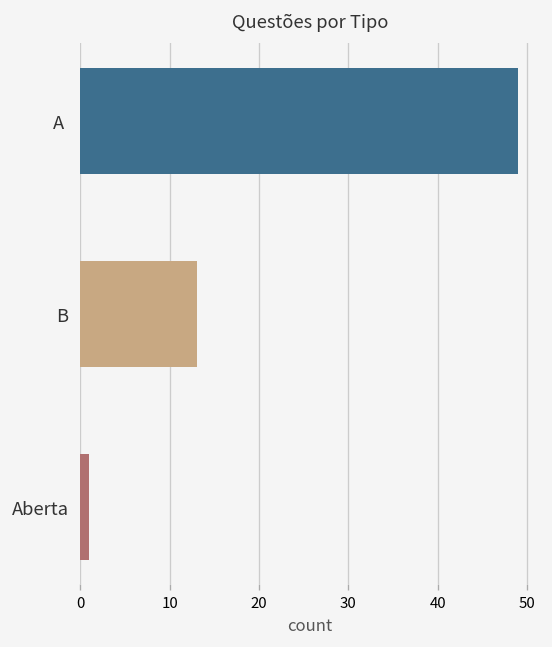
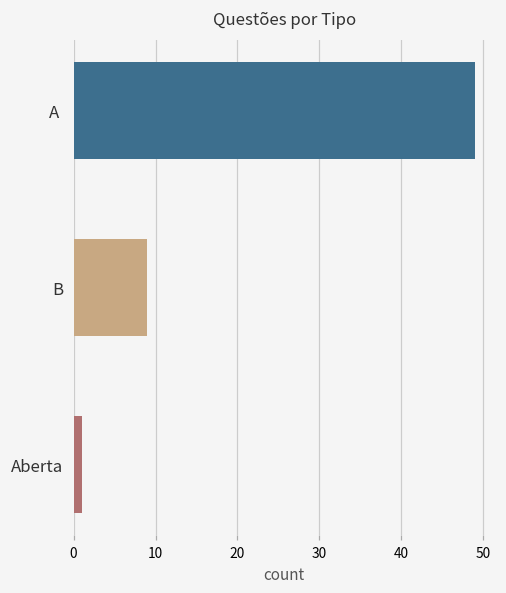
  {
    "A": 49,
-   "B": 13,
+   "B": 9,
    "Aberta": 1
  }
